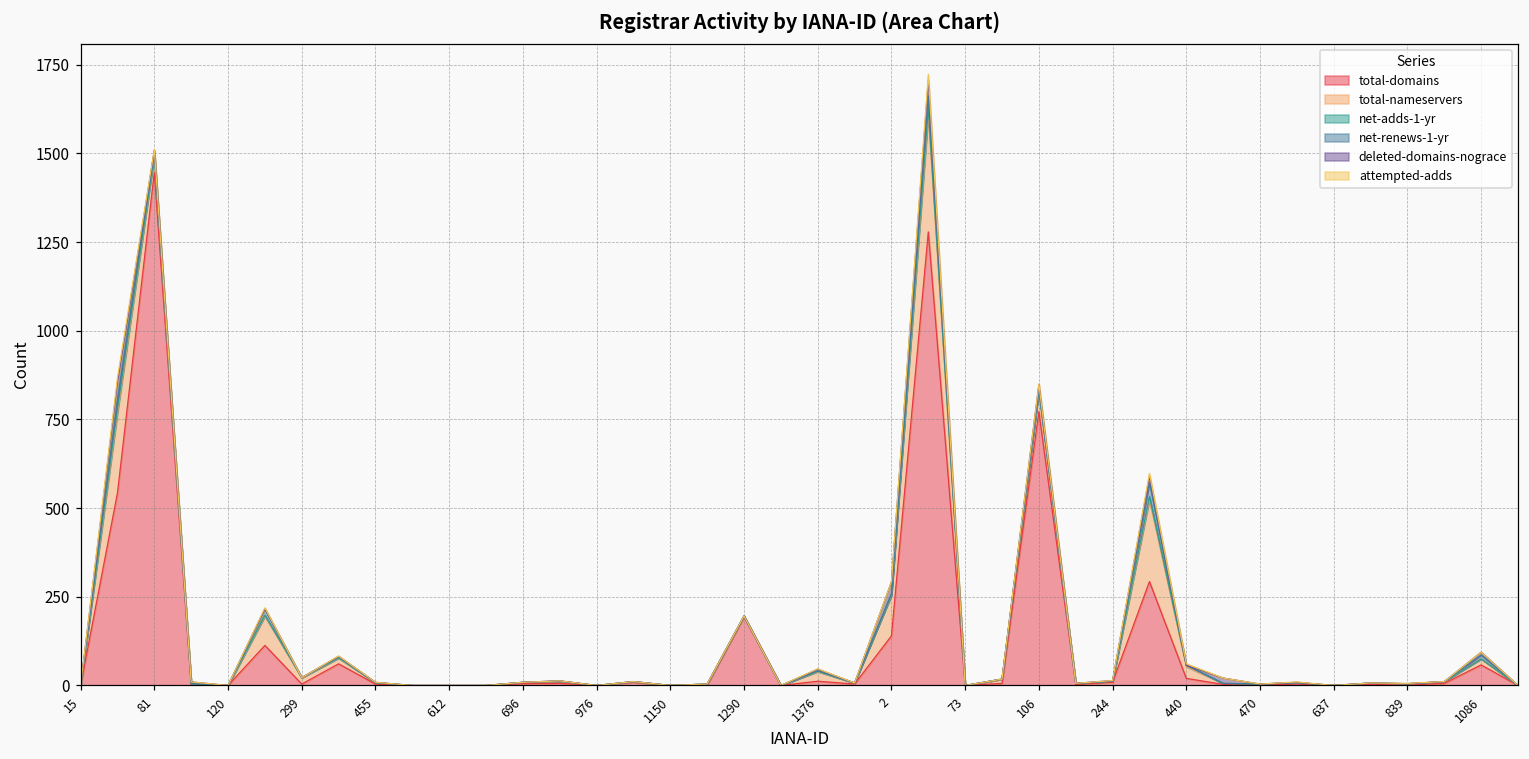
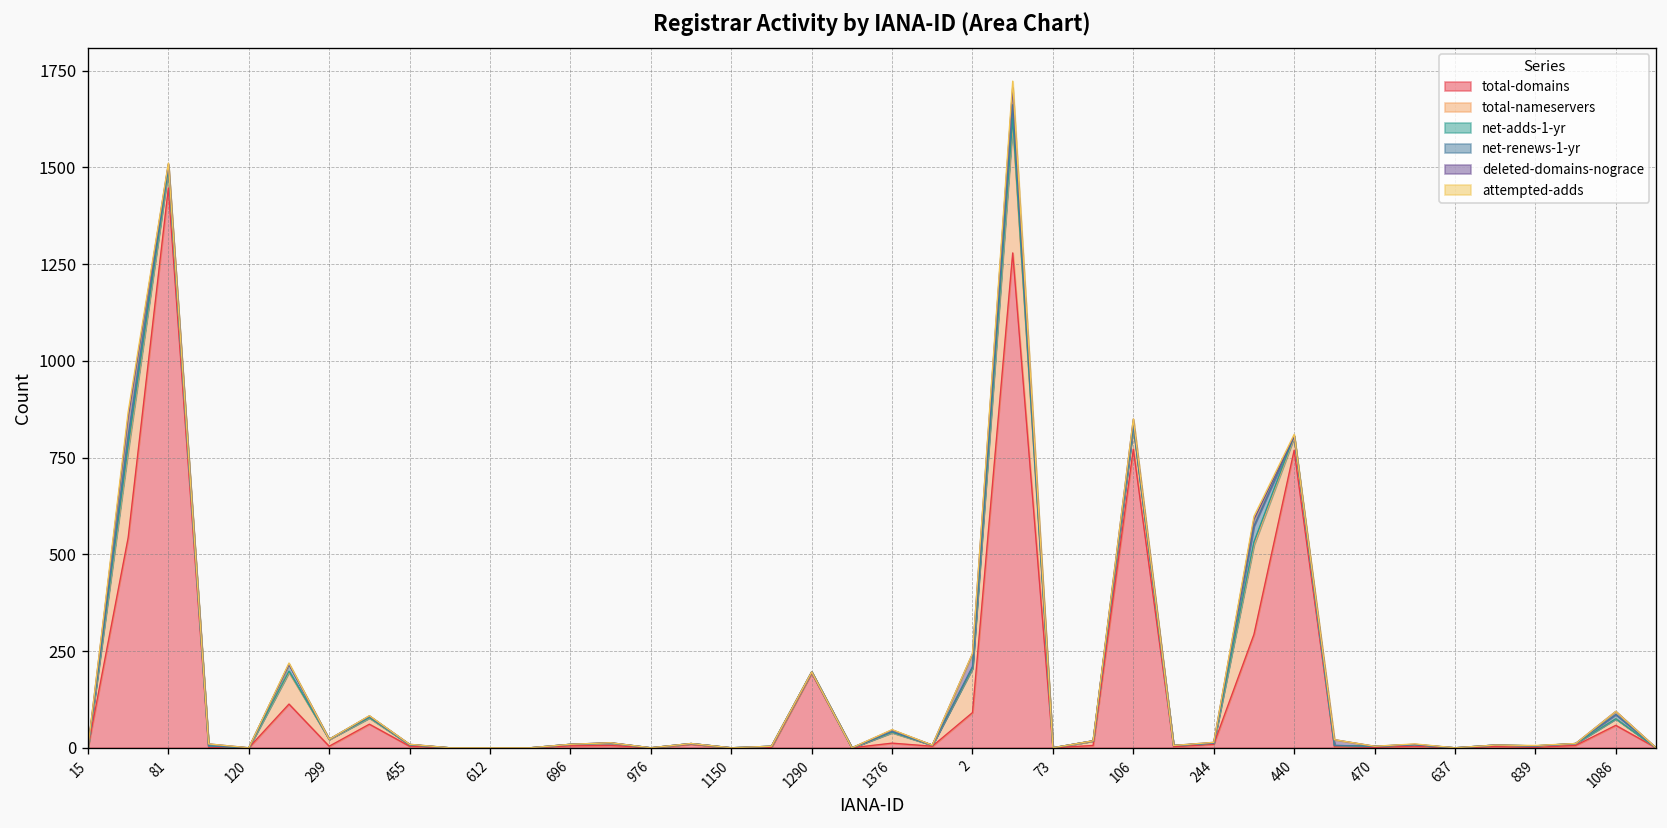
  {
    "total-domains": {
      "81": 1450,
      "299": 0,
      "1376": 10,
-     "2": 140,
+     "2": 90,
      "106": 770,
-     "440": 20,
+     "440": 770,
      "1086": 60
    }
  }
